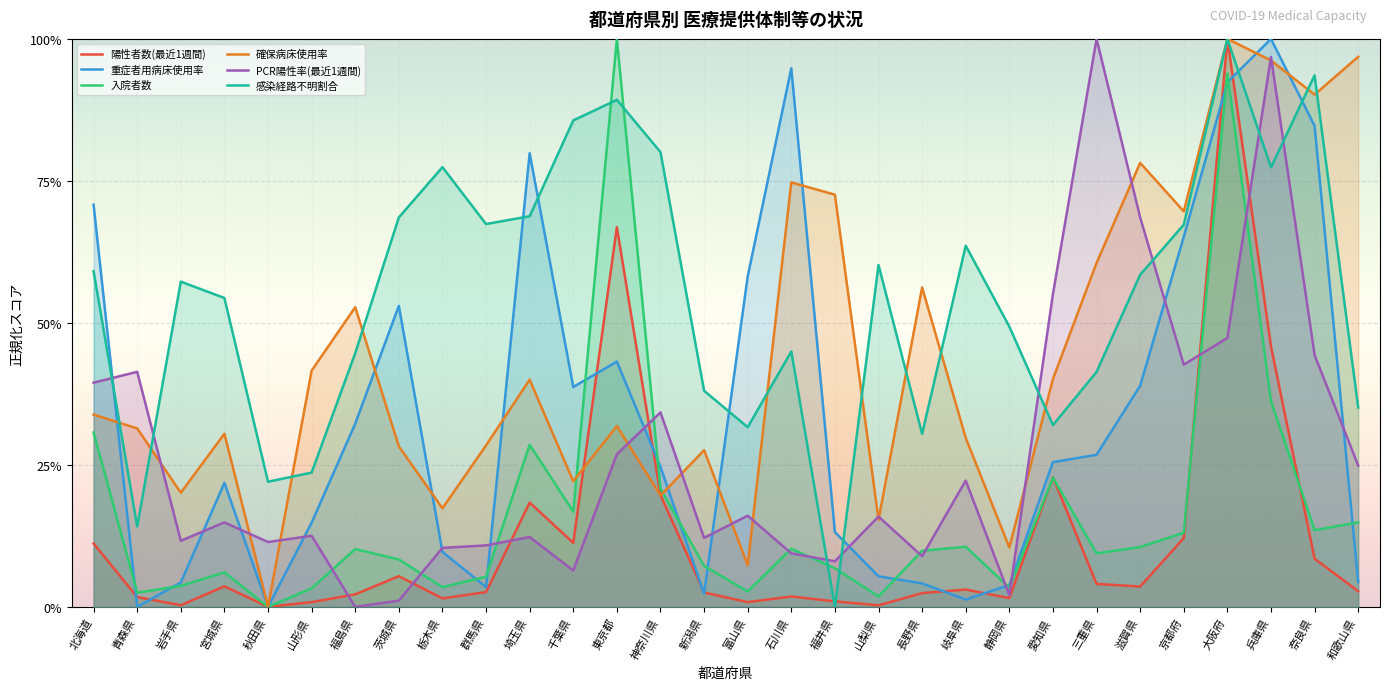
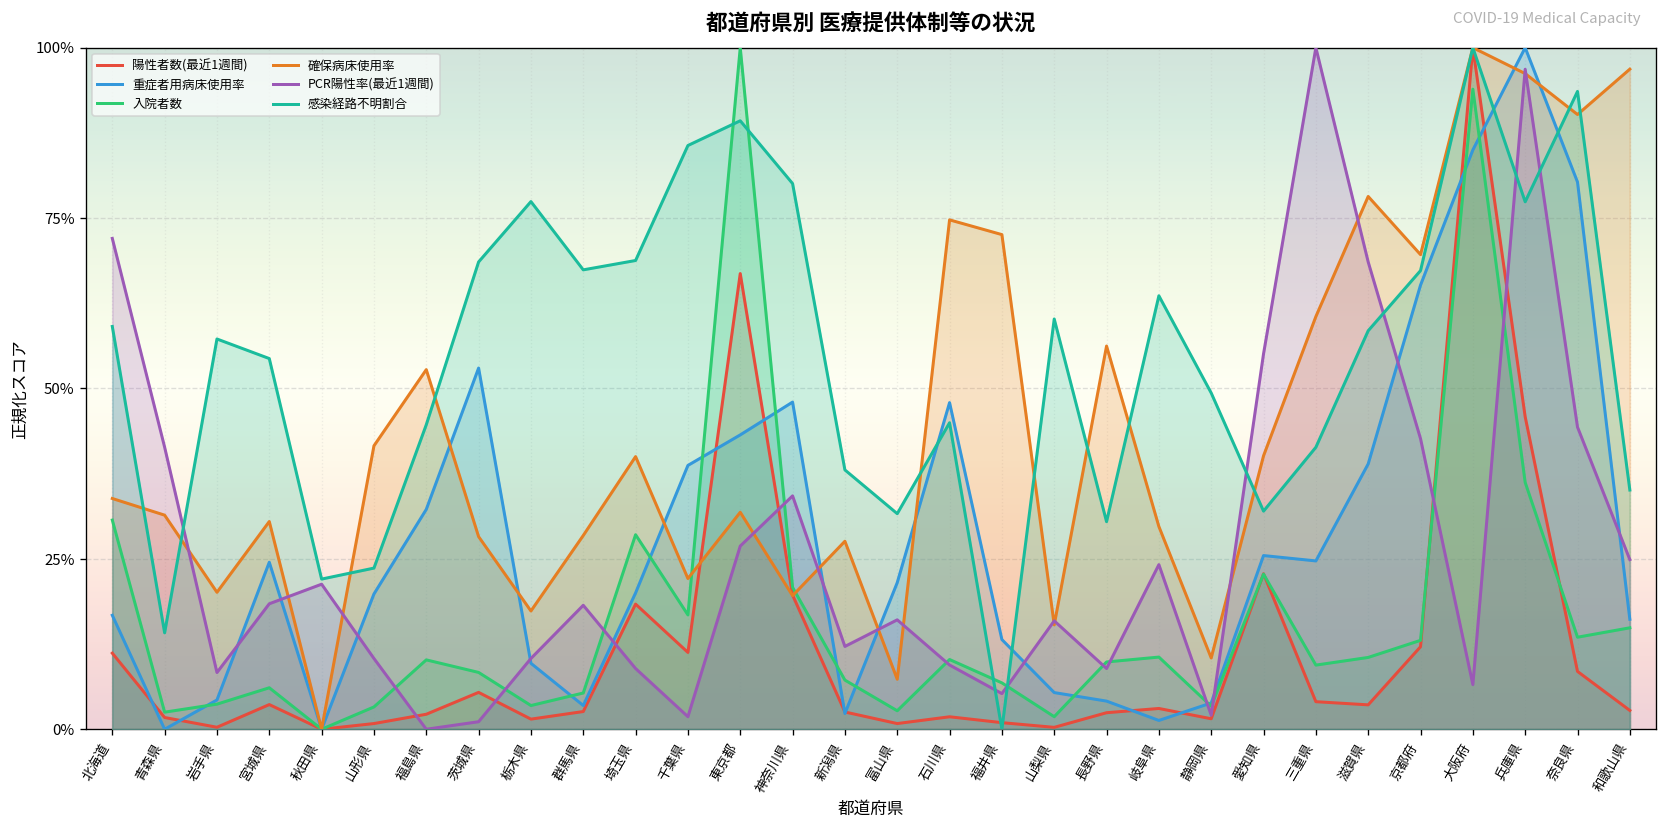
  {
    "重症者用病床使用率": {
-     "北海道": "71%",
+     "北海道": "17%",
      "青森県": "0%",
      "岩手県": "4%",
-     "宮城県": "22%",
-     "山形県": "15%",
+     "宮城県": "25%",
+     "山形県": "20%",
      "福島県": "32%",
      "茨城県": "53%",
      "栃木県": "10%",
      "群馬県": "3%",
-     "埼玉県": "80%",
+     "埼玉県": "20%",
      "千葉県": "39%",
      "東京都": "43%",
-     "神奈川県": "25%",
-     "富山県": "58%",
-     "石川県": "95%",
+     "神奈川県": "48%",
+     "富山県": "22%",
+     "石川県": "48%",
      "福井県": "13%",
      "山梨県": "5%",
      "長野県": "4%",
      "岐阜県": "1%",
      "静岡県": "4%",
      "愛知県": "25%",
-     "三重県": "27%",
+     "三重県": "25%",
      "滋賀県": "39%",
      "京都府": "65%",
-     "大阪府": "92%",
+     "大阪府": "85%",
      "兵庫県": "100%",
-     "奈良県": "85%",
-     "和歌山県": "4%"
+     "奈良県": "80%",
+     "和歌山県": "16%"
    },
    "PCR陽性率(最近1週間)": {
-     "北海道": "39%",
+     "北海道": "72%",
      "青森県": "41%",
-     "岩手県": "12%",
-     "宮城県": "15%",
-     "秋田県": "11%",
-     "山形県": "13%",
+     "岩手県": "8%",
+     "宮城県": "18%",
+     "秋田県": "21%",
+     "山形県": "10%",
      "福島県": "0%",
      "茨城県": "1%",
      "栃木県": "10%",
-     "群馬県": "11%",
-     "埼玉県": "12%",
-     "千葉県": "6%",
+     "群馬県": "18%",
+     "埼玉県": "9%",
+     "千葉県": "2%",
      "東京都": "27%",
      "神奈川県": "34%",
      "新潟県": "12%",
      "富山県": "16%",
      "石川県": "9%",
-     "福井県": "8%",
+     "福井県": "5%",
      "山梨県": "16%",
      "長野県": "9%",
-     "岐阜県": "22%",
+     "岐阜県": "24%",
      "静岡県": "2%",
      "愛知県": "55%",
      "三重県": "100%",
      "滋賀県": "69%",
      "京都府": "43%",
-     "大阪府": "47%",
+     "大阪府": "7%",
      "兵庫県": "97%",
      "奈良県": "44%",
      "和歌山県": "25%"
    }
  }
